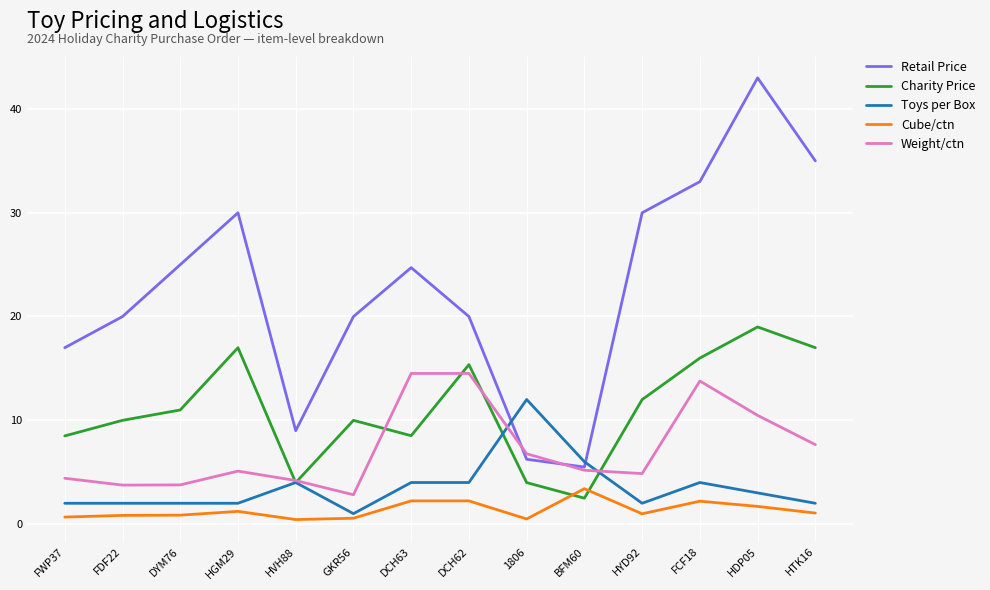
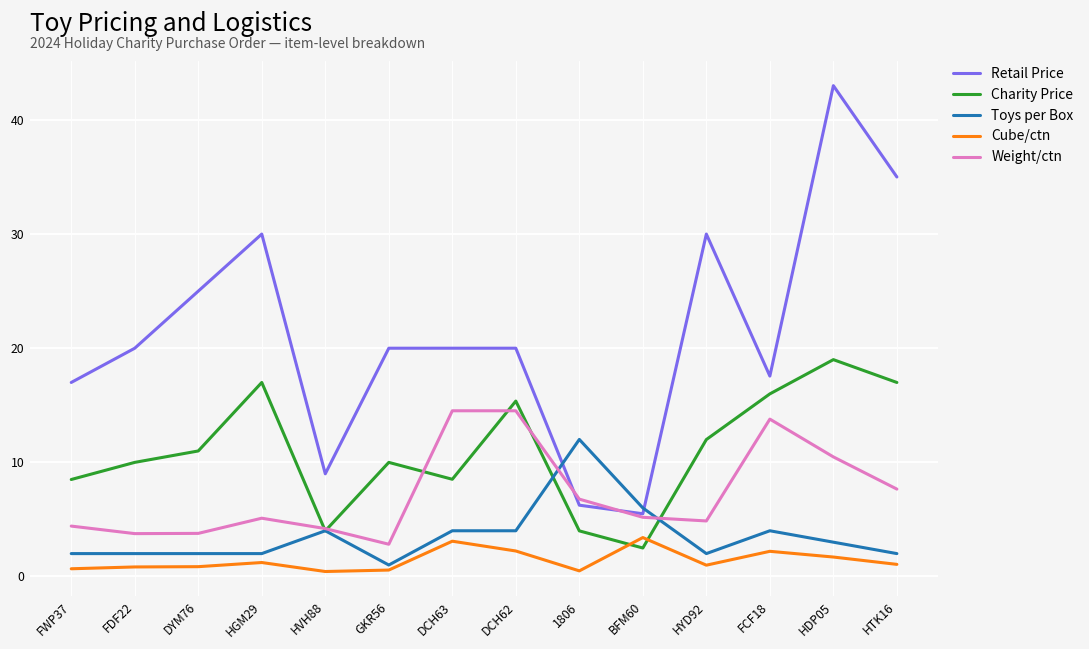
  {
    "Retail Price": {
      "FWP37": 17.0,
      "FDF22": 20.0,
      "DYM76": 25.0,
      "HGM29": 30.0,
      "HVH88": 9.0,
      "GKR56": 20.0,
-     "DCH63": 24.7,
+     "DCH63": 20.0,
      "DCH62": 20.0,
      "1806": 6.2,
      "BFM60": 5.5,
      "HYD92": 30.0,
-     "FCF18": 33.0,
+     "FCF18": 17.6,
      "HDP05": 43.0,
      "HTK16": 35.0
    },
    "Charity Price": {
      "FWP37": 8.5,
      "FDF22": 10.0,
      "DYM76": 11.0,
      "HGM29": 17.0,
      "GKR56": 10.0,
      "DCH63": 8.5,
      "DCH62": 15.4,
      "1806": 4.0,
      "BFM60": 2.5,
      "HYD92": 12.0,
      "FCF18": 16.0,
      "HDP05": 19.0,
      "HTK16": 17.0
    },
    "Toys per Box": {
      "FWP37": 2.0,
      "FDF22": 2.0,
      "DYM76": 2.0,
      "HGM29": 2.0,
      "GKR56": 1.0,
      "DCH63": 4.0,
      "DCH62": 4.0,
      "1806": 12.0,
      "BFM60": 6.0,
      "HYD92": 2.0,
      "FCF18": 4.0,
      "HDP05": 3.0,
      "HTK16": 2.0
    },
    "Cube/ctn": {
      "FWP37": 0.7,
      "FDF22": 0.8,
      "DYM76": 0.9,
      "HGM29": 1.2,
      "HVH88": 0.4,
      "GKR56": 0.6,
-     "DCH63": 2.2,
+     "DCH63": 3.1,
      "DCH62": 2.2,
      "1806": 0.5,
      "BFM60": 3.4,
      "HYD92": 1.0,
      "FCF18": 2.2,
      "HDP05": 1.7,
      "HTK16": 1.1
    },
    "Weight/ctn": {
      "FWP37": 4.4,
      "FDF22": 3.8,
      "DYM76": 3.8,
      "HGM29": 5.1,
      "GKR56": 2.8,
      "DCH63": 14.5,
      "DCH62": 14.5,
      "1806": 6.8,
      "BFM60": 5.2,
      "HYD92": 4.9,
      "FCF18": 13.8,
      "HDP05": 10.5,
      "HTK16": 7.7
    }
  }
